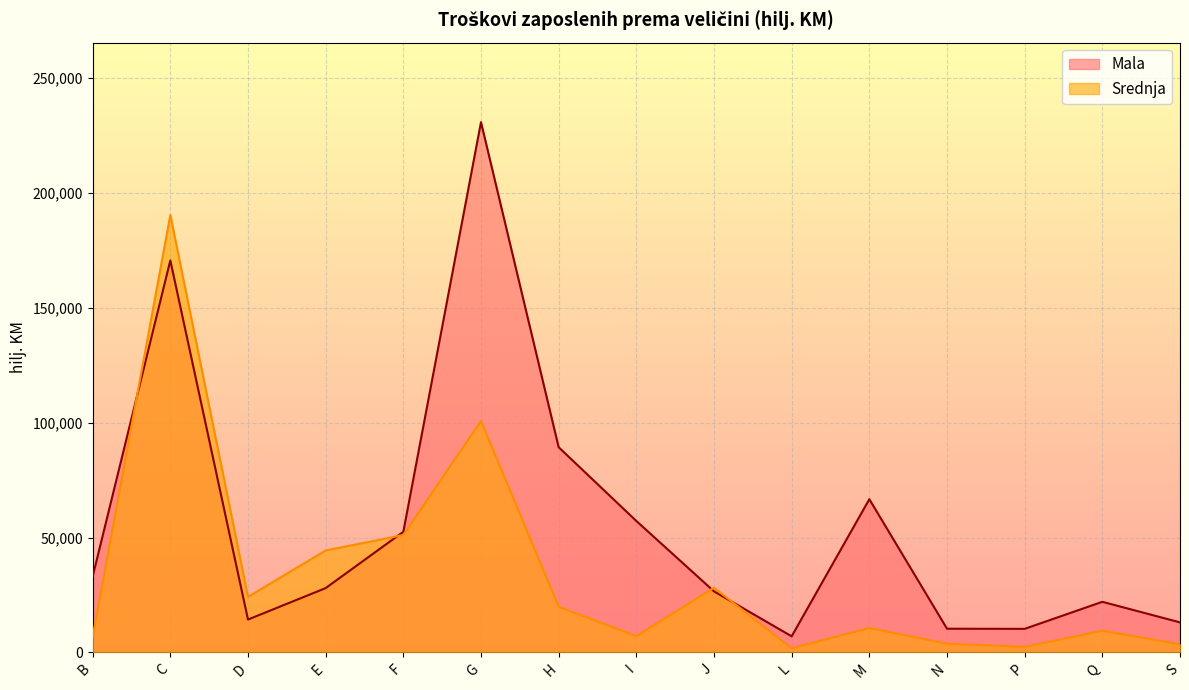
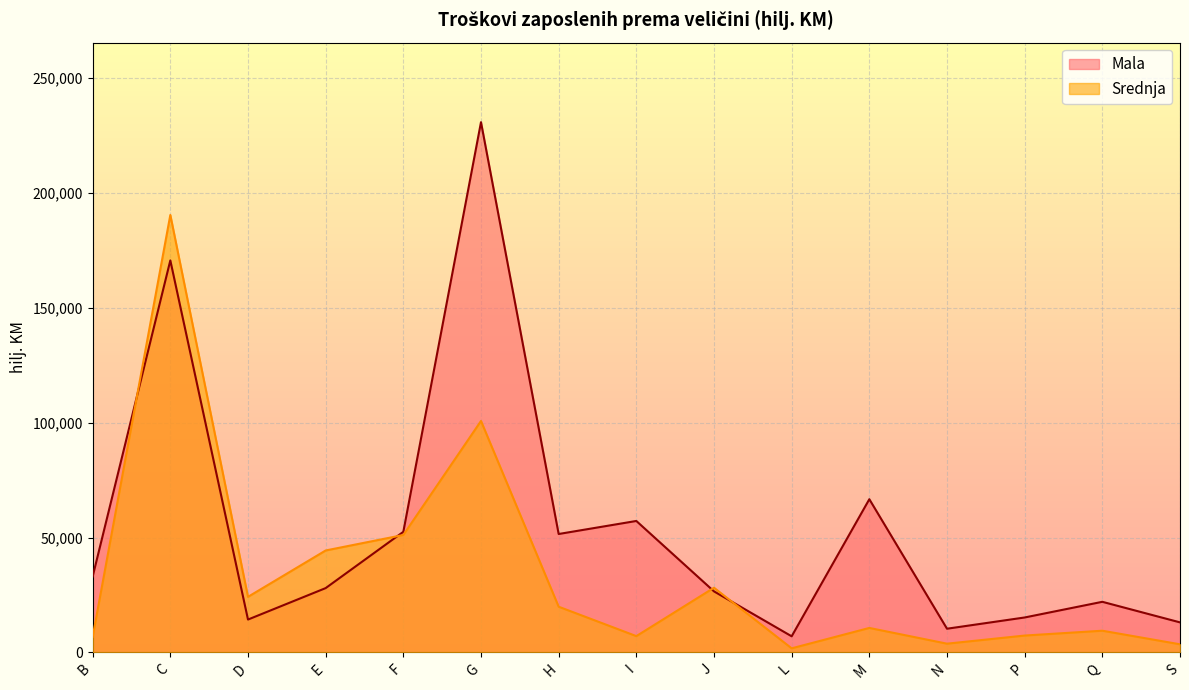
  {
    "Mala": {
      "B": "33,000",
      "C": "171,000",
      "D": "14,000",
      "E": "28,000",
      "F": "52,000",
      "G": "231,000",
-     "H": "89,000",
+     "H": "52,000",
      "I": "57,000",
      "J": "27,000",
      "L": "7,000",
      "M": "67,000",
      "N": "10,000",
-     "P": "10,000",
+     "P": "15,000",
      "Q": "22,000",
      "S": "13,000"
    },
    "Srednja": {
      "B": "7,000",
      "C": "190,000",
      "D": "24,000",
      "E": "44,000",
      "F": "51,000",
      "G": "101,000",
      "H": "20,000",
      "I": "7,000",
      "J": "28,000",
      "L": "2,000",
      "M": "11,000",
      "N": "4,000",
-     "P": "2,000",
+     "P": "7,000",
      "Q": "9,000",
      "S": "4,000"
    }
  }
